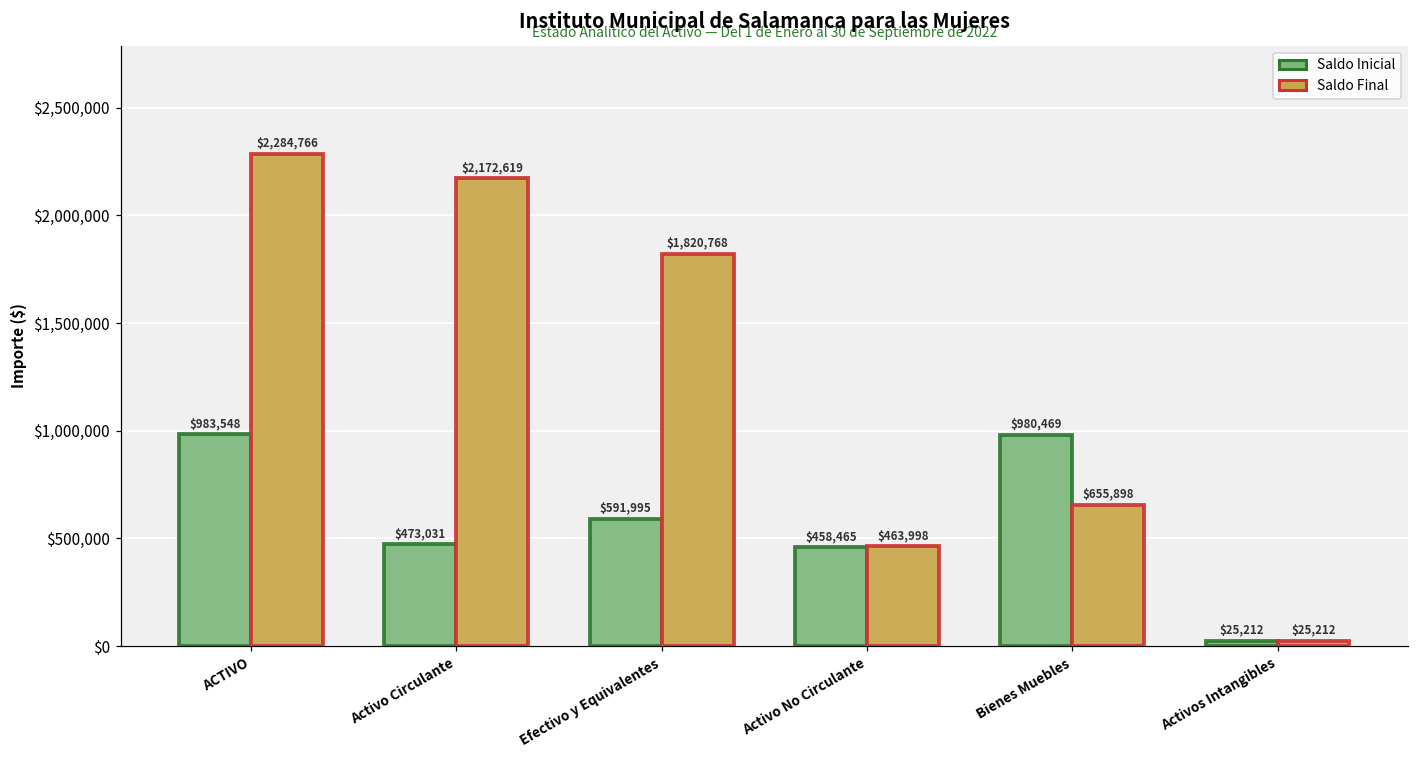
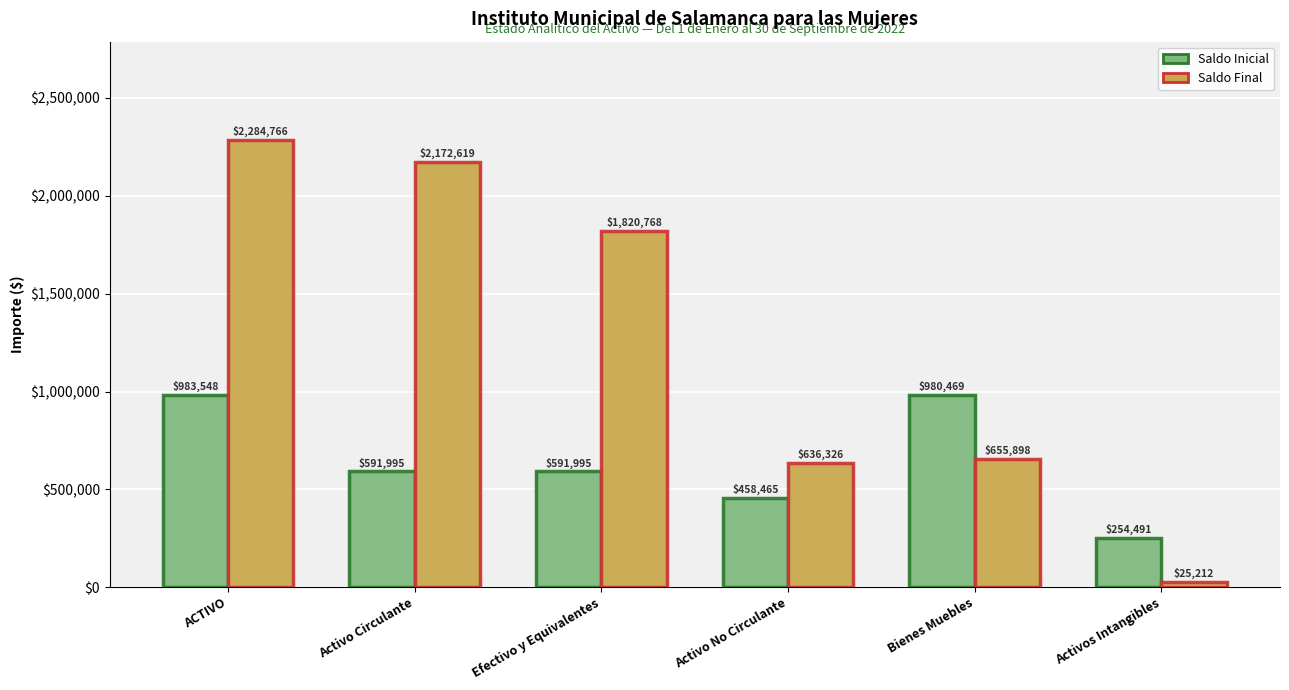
  {
    "Saldo Inicial": {
      "ACTIVO": "$983,548",
-     "Activo Circulante": "$473,031",
+     "Activo Circulante": "$591,995",
      "Efectivo y Equivalentes": "$591,995",
      "Activo No Circulante": "$458,465",
      "Bienes Muebles": "$980,469",
-     "Activos Intangibles": "$25,212"
+     "Activos Intangibles": "$254,491"
    },
    "Saldo Final": {
      "ACTIVO": "$2,284,766",
      "Activo Circulante": "$2,172,619",
      "Efectivo y Equivalentes": "$1,820,768",
-     "Activo No Circulante": "$463,998",
+     "Activo No Circulante": "$636,326",
      "Bienes Muebles": "$655,898",
      "Activos Intangibles": "$25,212"
    }
  }
